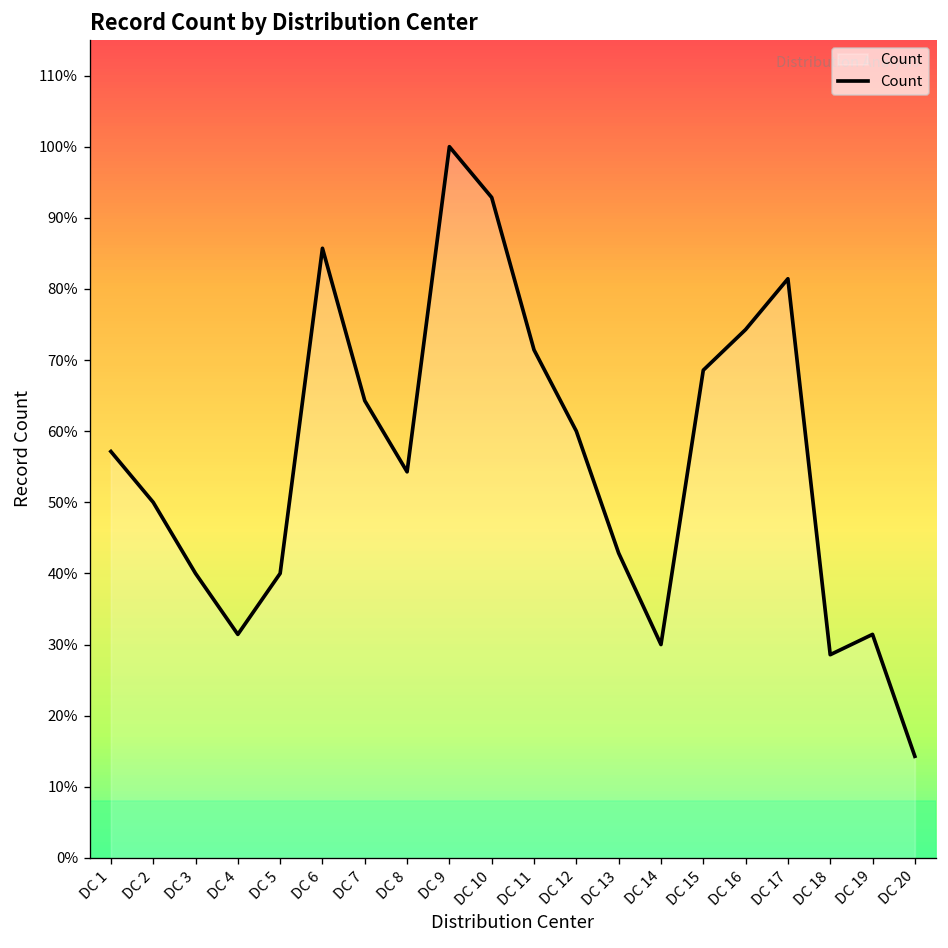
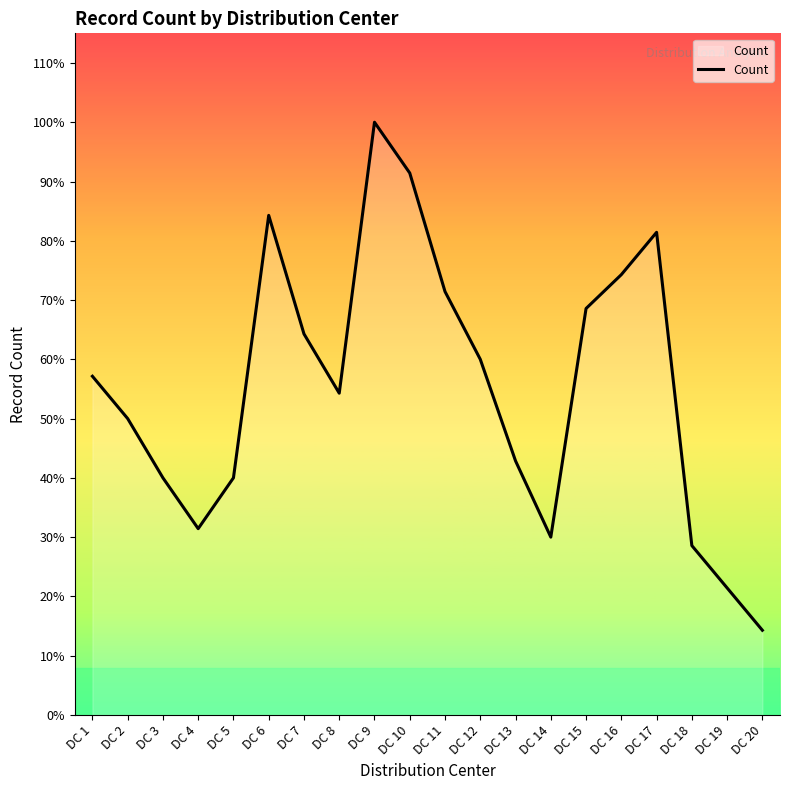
  {
    "DC 1": "57%",
    "DC 2": "50%",
    "DC 3": "40%",
    "DC 4": "31%",
    "DC 5": "40%",
-   "DC 6": "86%",
+   "DC 6": "84%",
    "DC 7": "64%",
    "DC 8": "54%",
    "DC 9": "100%",
-   "DC 10": "93%",
+   "DC 10": "91%",
    "DC 11": "71%",
    "DC 12": "60%",
    "DC 13": "43%",
    "DC 14": "30%",
    "DC 15": "69%",
    "DC 16": "74%",
    "DC 17": "81%",
    "DC 18": "29%",
-   "DC 19": "31%",
+   "DC 19": "21%",
    "DC 20": "14%"
  }
